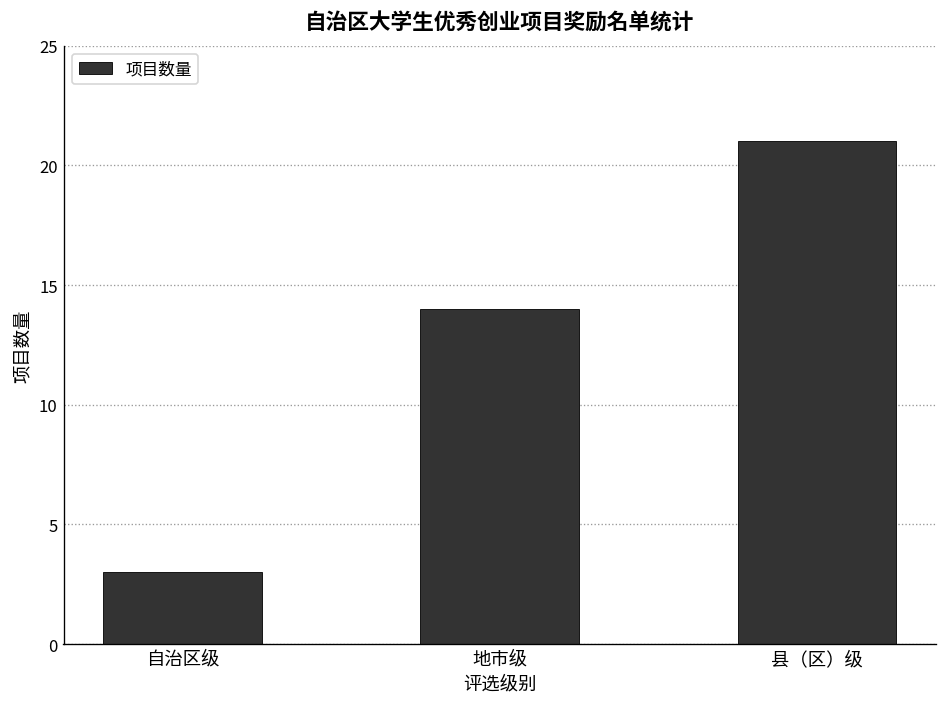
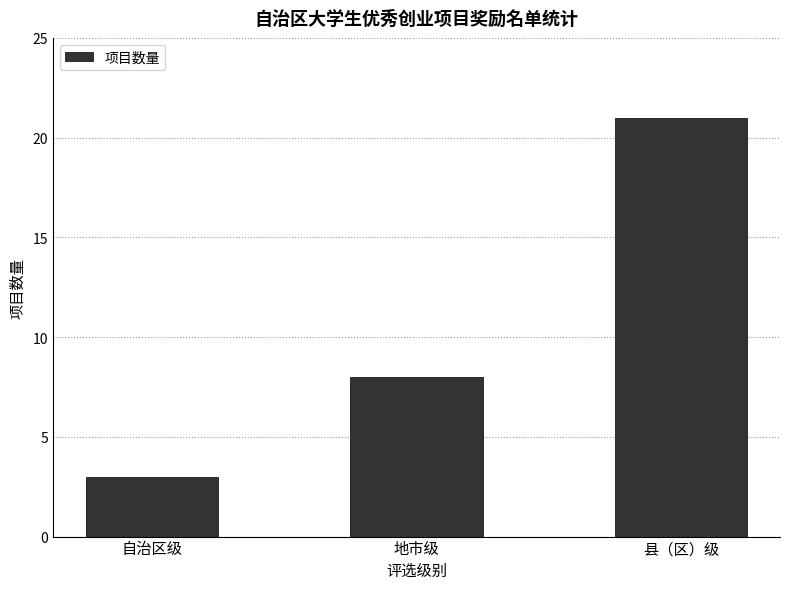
  {
    "自治区级": 3,
-   "地市级": 14,
+   "地市级": 8,
    "县（区）级": 21
  }
